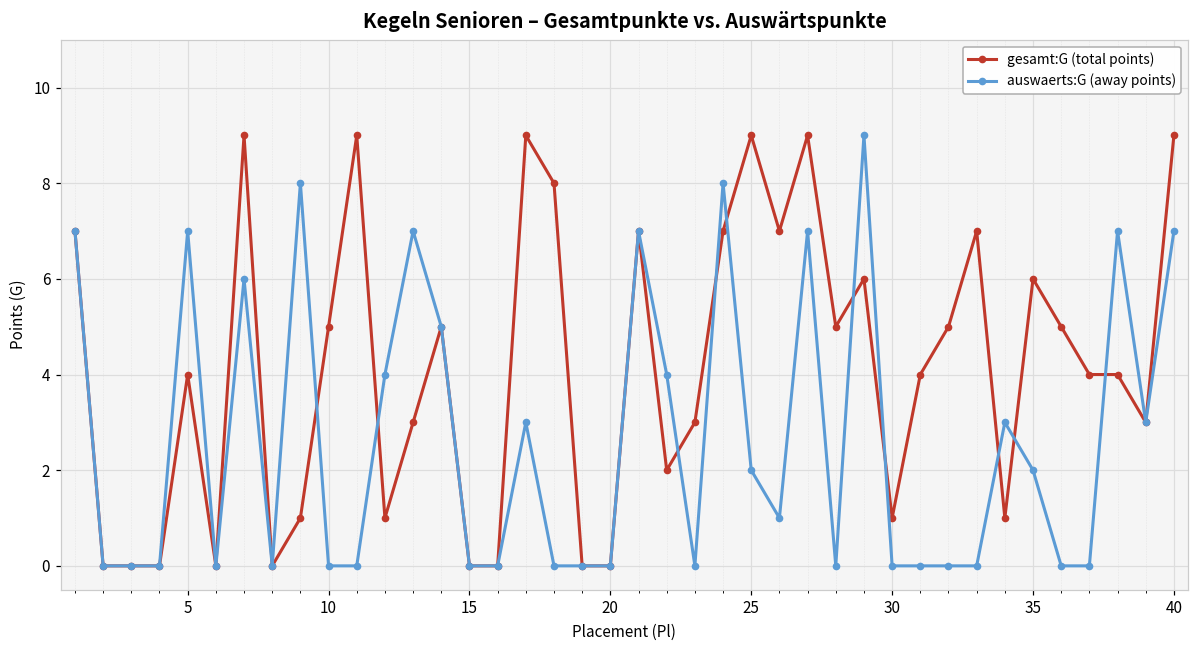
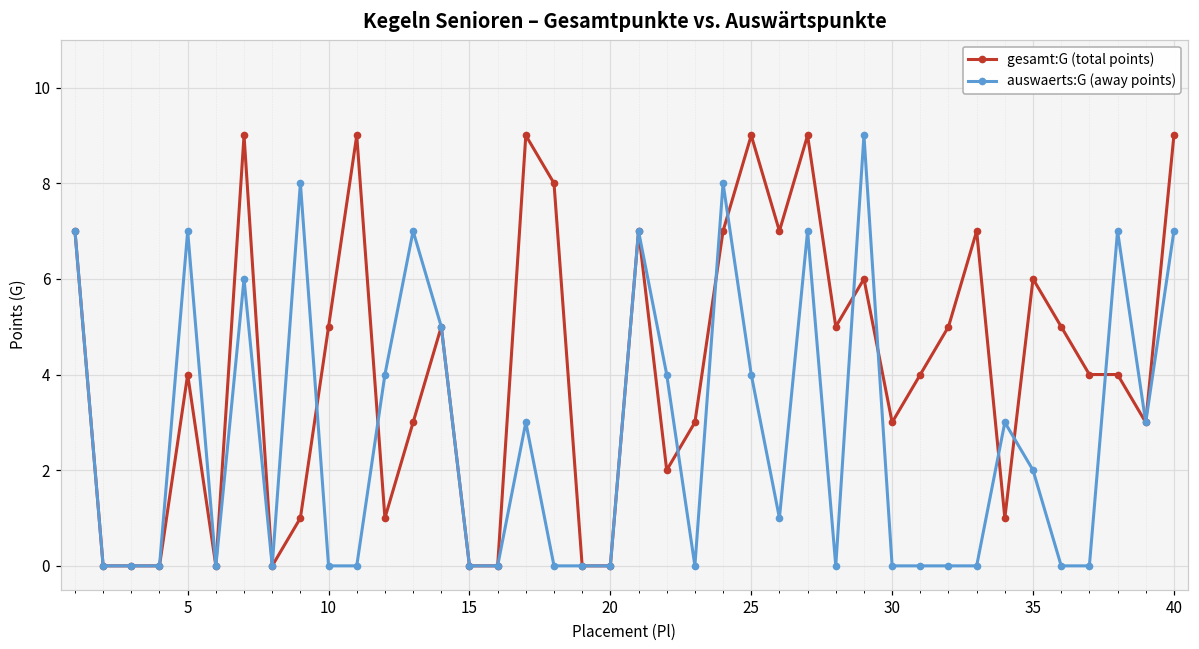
  {
    "gesamt:G (total points)": {
      "5": 4,
      "10": 5,
      "25": 9,
-     "30": 1,
+     "30": 3,
      "35": 6,
      "40": 9
    },
    "auswaerts:G (away points)": {
      "5": 7,
      "10": 0,
-     "25": 2,
+     "25": 4,
      "30": 0,
      "35": 2,
      "40": 7
    }
  }
